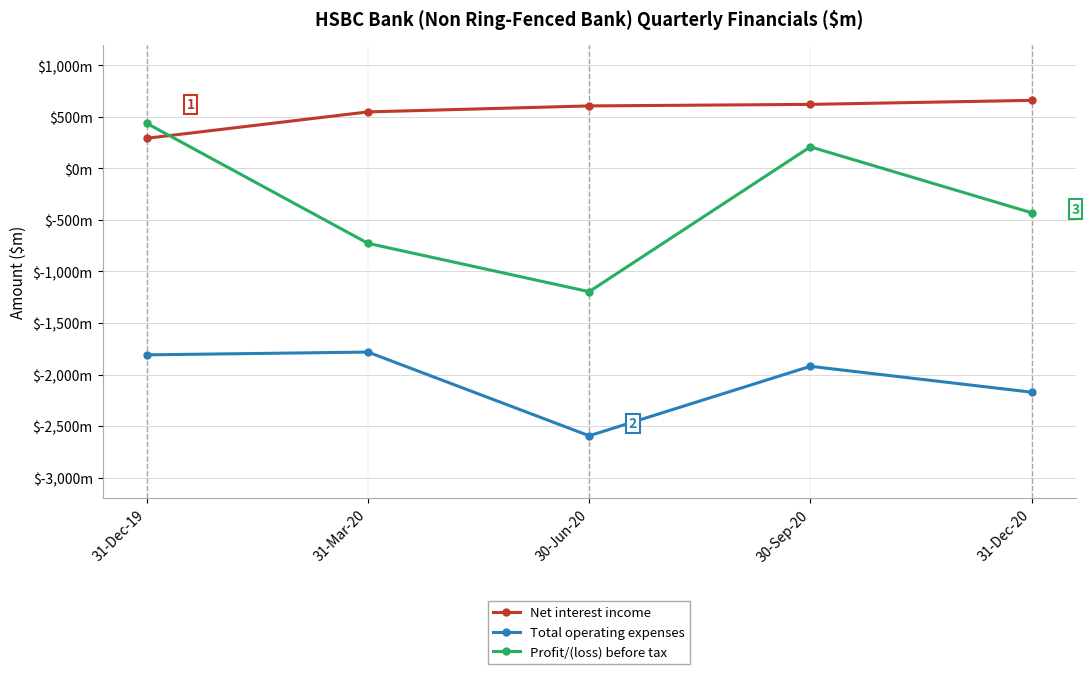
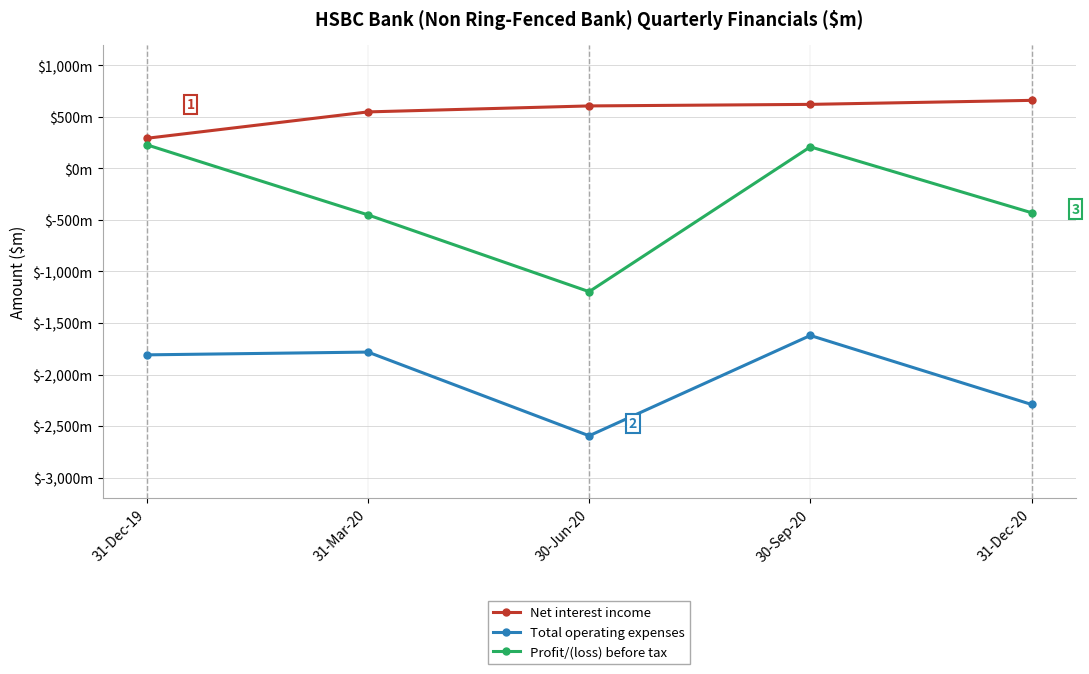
  {
    "Net interest income": {
      "31-Dec-19": "$290m",
      "31-Mar-20": "$550m",
      "30-Jun-20": "$610m",
      "30-Sep-20": "$620m",
      "31-Dec-20": "$660m"
    },
    "Total operating expenses": {
      "31-Dec-19": "$-1,810m",
      "31-Mar-20": "$-1,780m",
      "30-Jun-20": "$-2,590m",
-     "30-Sep-20": "$-1,920m",
-     "31-Dec-20": "$-2,170m"
+     "30-Sep-20": "$-1,620m",
+     "31-Dec-20": "$-2,290m"
    },
    "Profit/(loss) before tax": {
-     "31-Dec-19": "$440m",
-     "31-Mar-20": "$-730m",
+     "31-Dec-19": "$230m",
+     "31-Mar-20": "$-450m",
      "30-Jun-20": "$-1,200m",
      "30-Sep-20": "$210m",
      "31-Dec-20": "$-430m"
    }
  }
